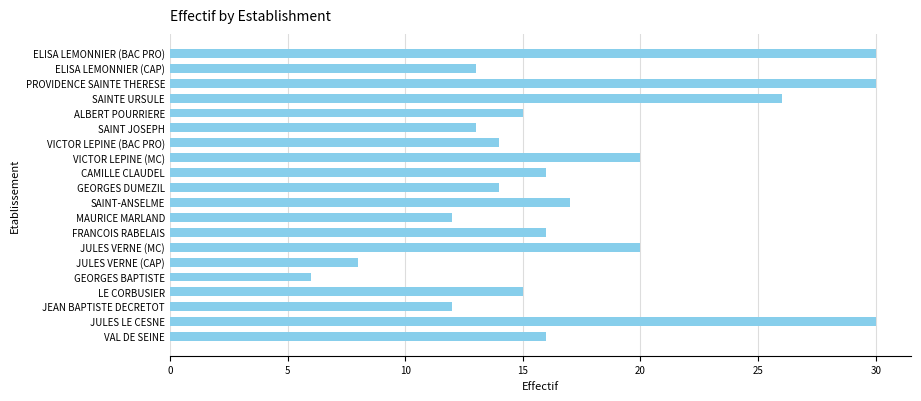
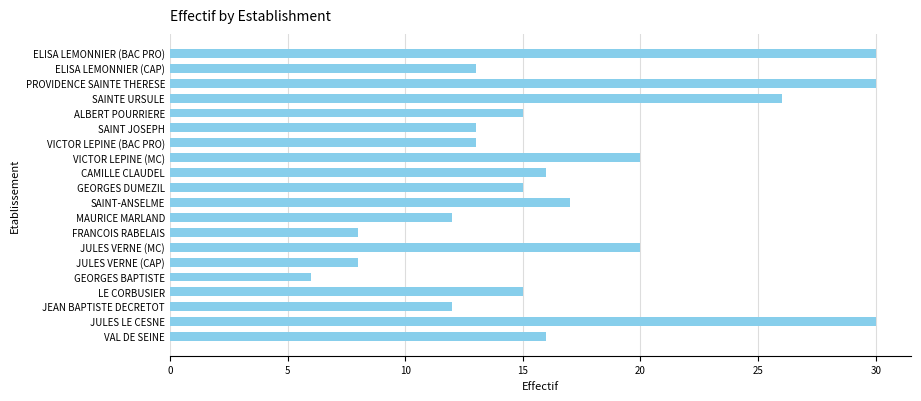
  {
    "ELISA LEMONNIER (BAC PRO)": 30,
    "ELISA LEMONNIER (CAP)": 13,
    "PROVIDENCE SAINTE THERESE": 30,
    "SAINTE URSULE": 26,
    "ALBERT POURRIERE": 15,
    "SAINT JOSEPH": 13,
-   "VICTOR LEPINE (BAC PRO)": 14,
+   "VICTOR LEPINE (BAC PRO)": 13,
    "VICTOR LEPINE (MC)": 20,
    "CAMILLE CLAUDEL": 16,
-   "GEORGES DUMEZIL": 14,
+   "GEORGES DUMEZIL": 15,
    "SAINT-ANSELME": 17,
    "MAURICE MARLAND": 12,
-   "FRANCOIS RABELAIS": 16,
+   "FRANCOIS RABELAIS": 8,
    "JULES VERNE (MC)": 20,
    "JULES VERNE (CAP)": 8,
    "GEORGES BAPTISTE": 6,
    "LE CORBUSIER": 15,
    "JEAN BAPTISTE DECRETOT": 12,
    "JULES LE CESNE": 30,
    "VAL DE SEINE": 16
  }
